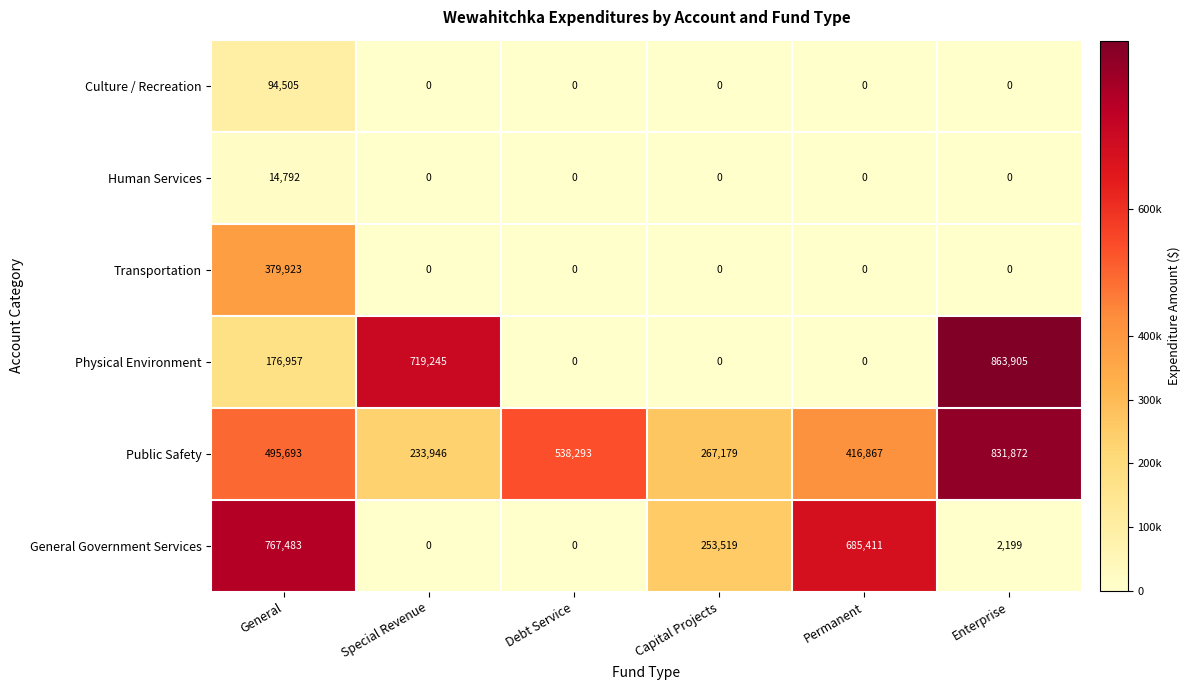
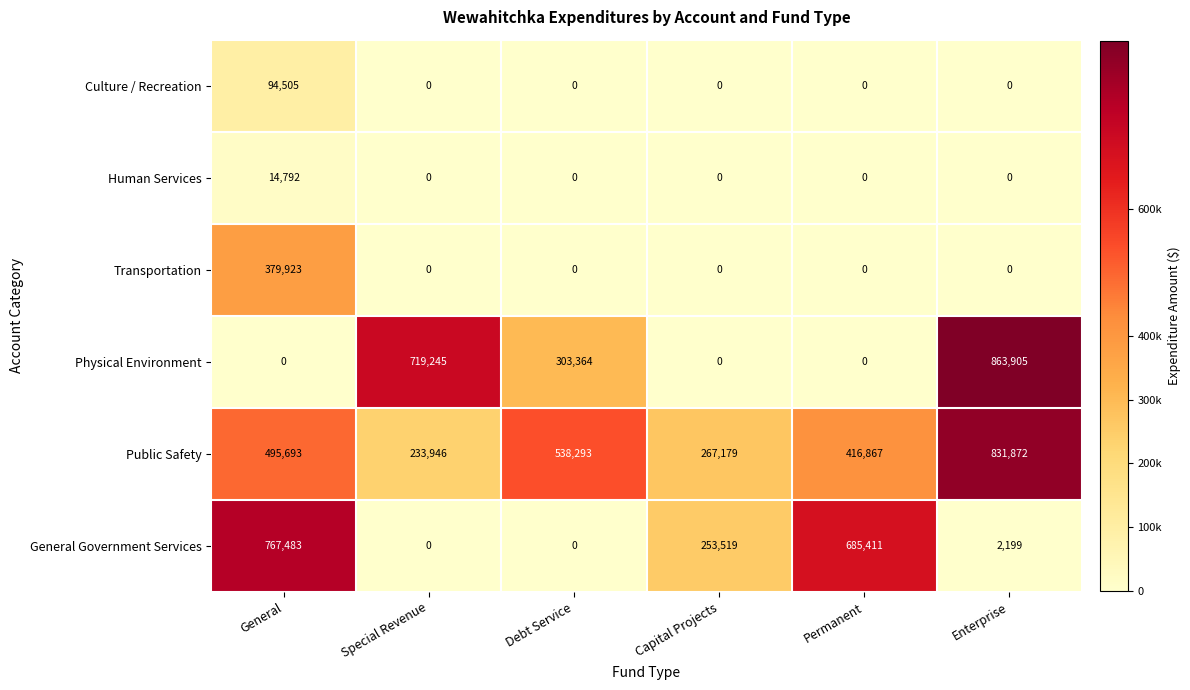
  {
    "Culture / Recreation": {
      "General": "94,505",
      "Special Revenue": "0",
      "Debt Service": "0",
      "Capital Projects": "0",
      "Permanent": "0",
      "Enterprise": "0"
    },
    "Human Services": {
      "General": "14,792",
      "Special Revenue": "0",
      "Debt Service": "0",
      "Capital Projects": "0",
      "Permanent": "0",
      "Enterprise": "0"
    },
    "Transportation": {
      "General": "379,923",
      "Special Revenue": "0",
      "Debt Service": "0",
      "Capital Projects": "0",
      "Permanent": "0",
      "Enterprise": "0"
    },
    "Physical Environment": {
-     "General": "176,957",
+     "General": "0",
      "Special Revenue": "719,245",
-     "Debt Service": "0",
+     "Debt Service": "303,364",
      "Capital Projects": "0",
      "Permanent": "0",
      "Enterprise": "863,905"
    },
    "Public Safety": {
      "General": "495,693",
      "Special Revenue": "233,946",
      "Debt Service": "538,293",
      "Capital Projects": "267,179",
      "Permanent": "416,867",
      "Enterprise": "831,872"
    },
    "General Government Services": {
      "General": "767,483",
      "Special Revenue": "0",
      "Debt Service": "0",
      "Capital Projects": "253,519",
      "Permanent": "685,411",
      "Enterprise": "2,199"
    }
  }
